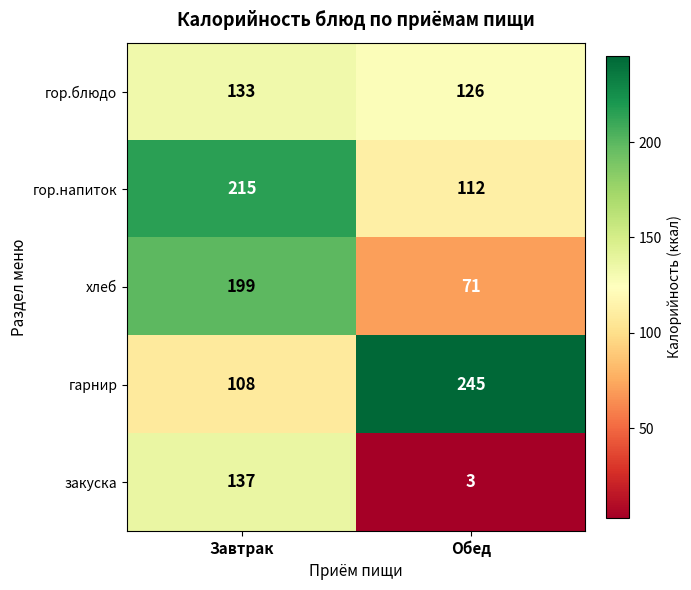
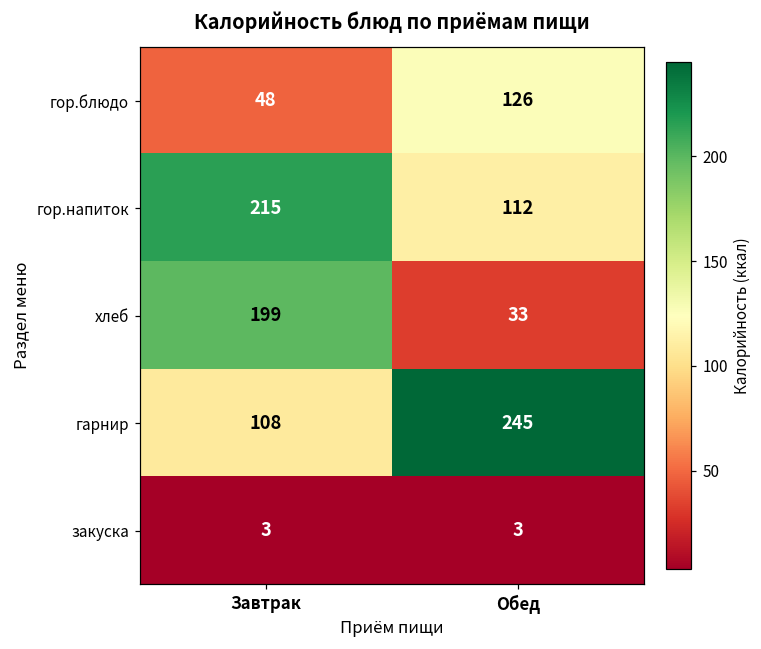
  {
    "гор.блюдо": {
-     "Завтрак": 133,
+     "Завтрак": 48,
      "Обед": 126
    },
    "гор.напиток": {
      "Завтрак": 215,
      "Обед": 112
    },
    "хлеб": {
      "Завтрак": 199,
-     "Обед": 71
+     "Обед": 33
    },
    "гарнир": {
      "Завтрак": 108,
      "Обед": 245
    },
    "закуска": {
-     "Завтрак": 137,
+     "Завтрак": 3,
      "Обед": 3
    }
  }
